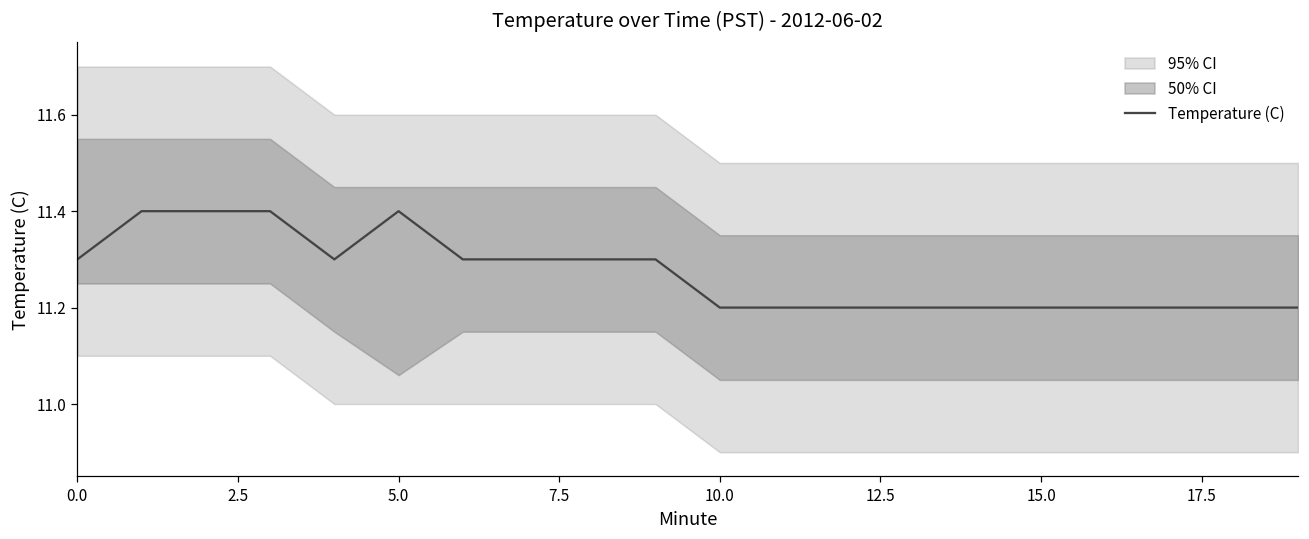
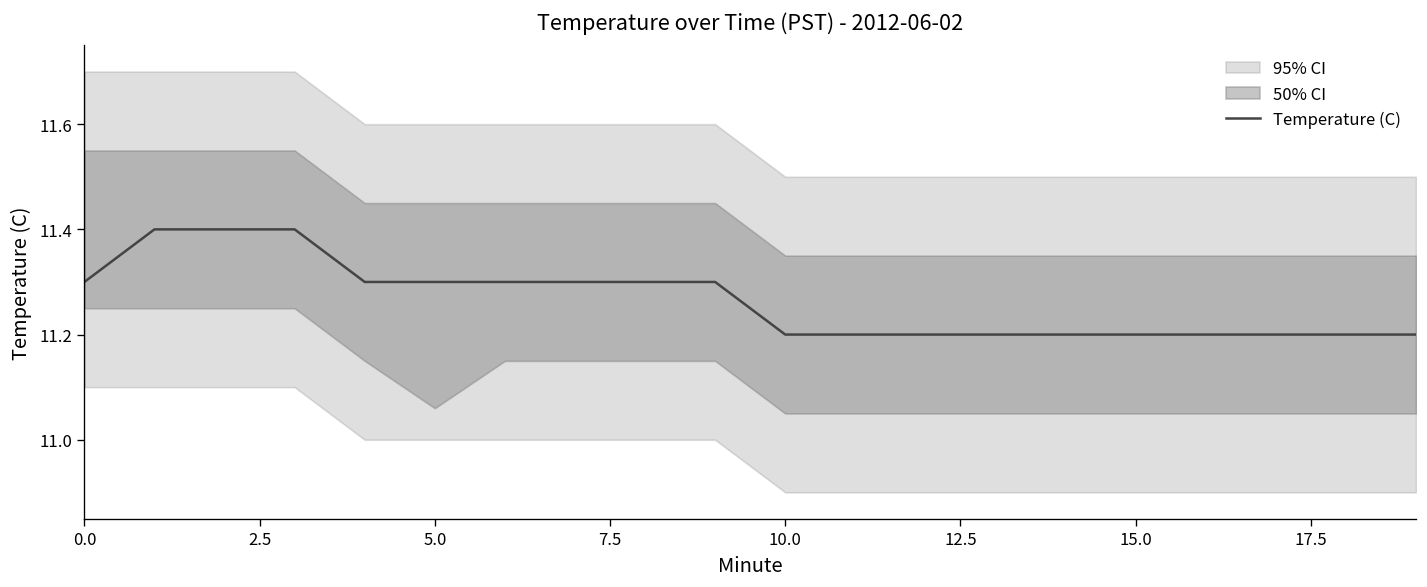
  {
    "Temperature (C)": {
      "0.0": 11.3,
-     "5.0": 11.4,
+     "5.0": 11.3,
      "10.0": 11.2,
      "15.0": 11.2
    }
  }
